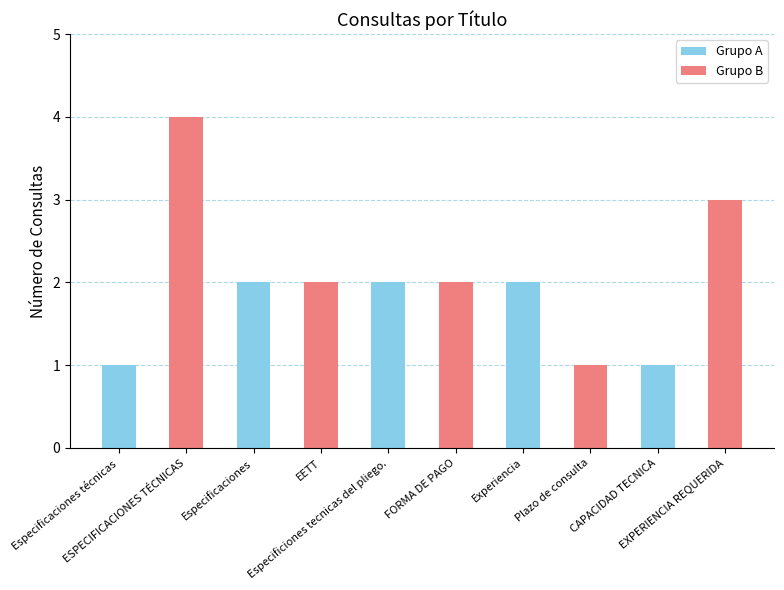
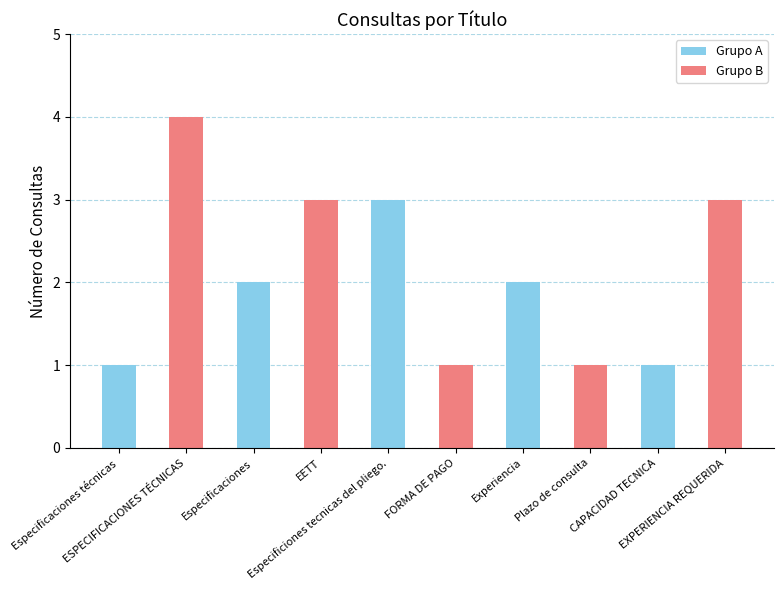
  {
    "Especificaciones técnicas": 1,
    "ESPECIFICACIONES TÉCNICAS": 4,
    "Especificaciones": 2,
-   "EETT": 2,
-   "Especificiones tecnicas del pliego.": 2,
-   "FORMA DE PAGO": 2,
+   "EETT": 3,
+   "Especificiones tecnicas del pliego.": 3,
+   "FORMA DE PAGO": 1,
    "Experiencia": 2,
    "Plazo de consulta": 1,
    "CAPACIDAD TECNICA": 1,
    "EXPERIENCIA REQUERIDA": 3
  }
